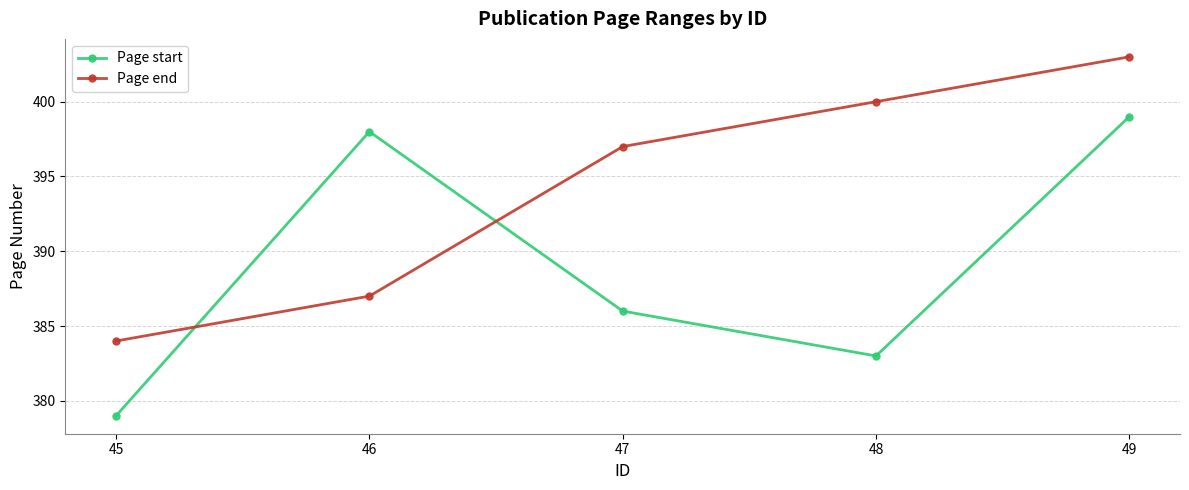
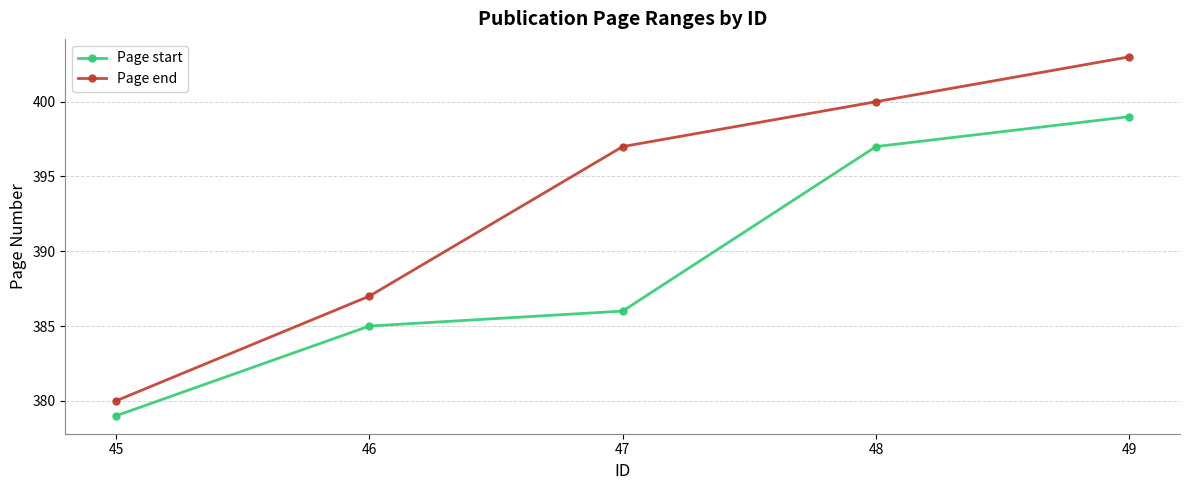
  {
    "Page start": {
      "45": 379,
-     "46": 398,
+     "46": 385,
      "47": 386,
-     "48": 383,
+     "48": 397,
      "49": 399
    },
    "Page end": {
-     "45": 384,
+     "45": 380,
      "46": 387,
      "47": 397,
      "48": 400,
      "49": 403
    }
  }
